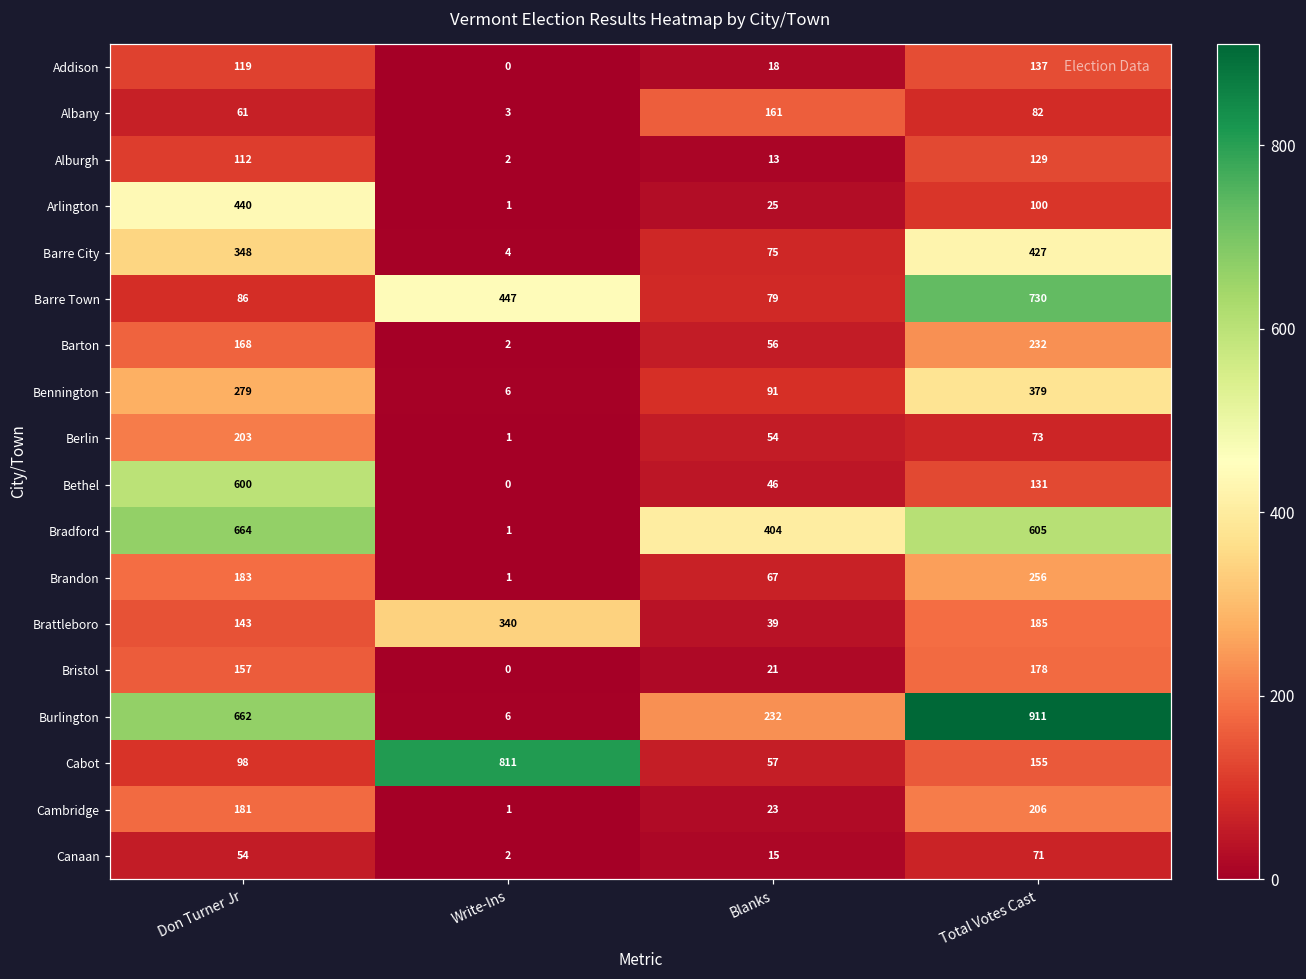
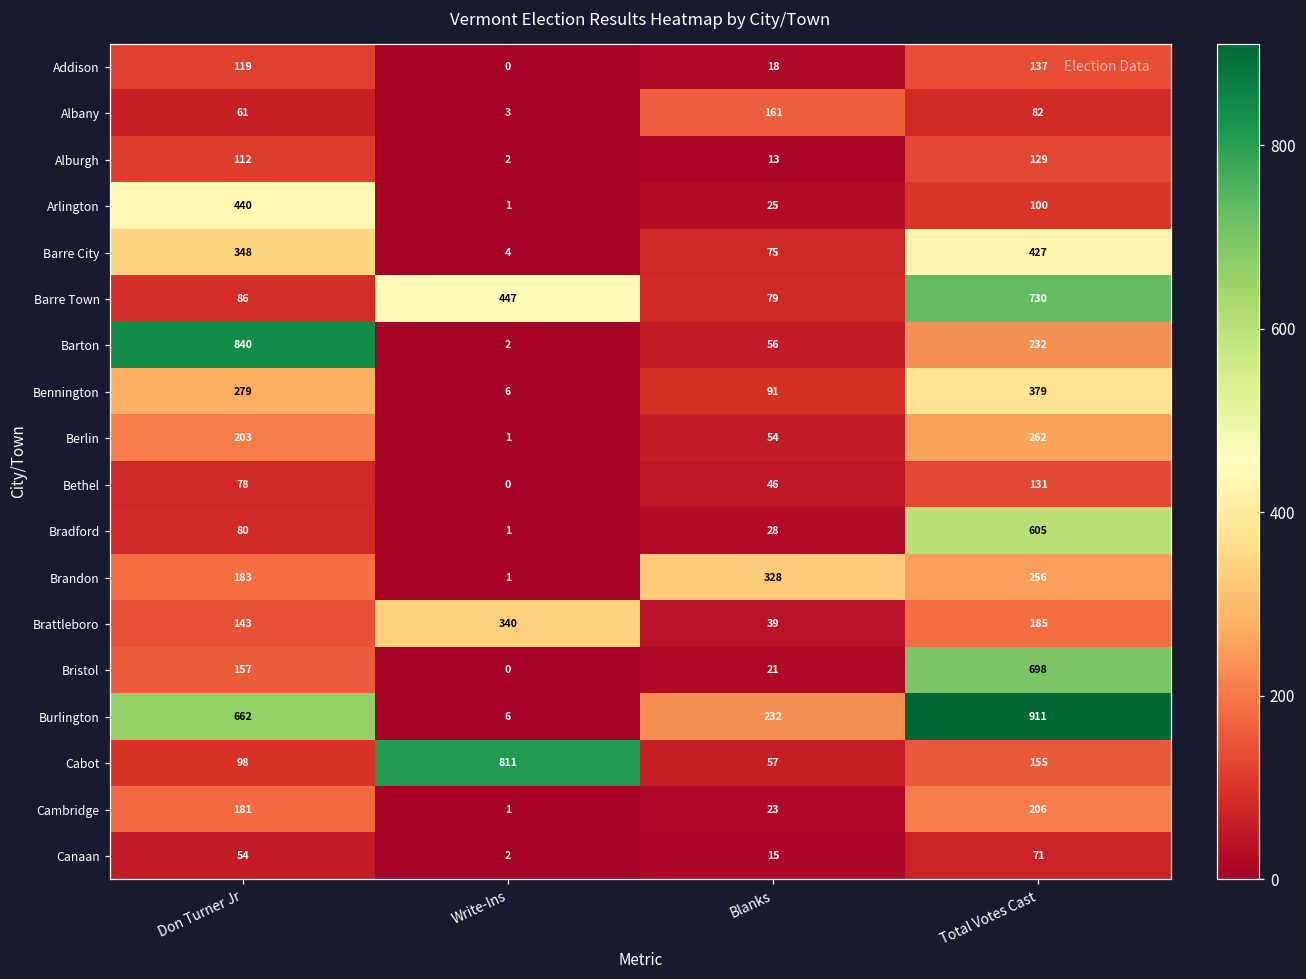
  {
    "Addison": {
      "Don Turner Jr": 119,
      "Write-Ins": 0,
      "Blanks": 18
    },
    "Albany": {
      "Don Turner Jr": 61,
      "Write-Ins": 3,
      "Blanks": 161,
      "Total Votes Cast": 82
    },
    "Alburgh": {
      "Don Turner Jr": 112,
      "Write-Ins": 2,
      "Blanks": 13,
      "Total Votes Cast": 129
    },
    "Arlington": {
      "Don Turner Jr": 440,
      "Write-Ins": 1,
      "Blanks": 25,
      "Total Votes Cast": 100
    },
    "Barre City": {
      "Don Turner Jr": 348,
      "Write-Ins": 4,
      "Blanks": 75,
      "Total Votes Cast": 427
    },
    "Barre Town": {
      "Don Turner Jr": 86,
      "Write-Ins": 447,
      "Blanks": 79,
      "Total Votes Cast": 730
    },
    "Barton": {
-     "Don Turner Jr": 168,
+     "Don Turner Jr": 840,
      "Write-Ins": 2,
      "Blanks": 56,
      "Total Votes Cast": 232
    },
    "Bennington": {
      "Don Turner Jr": 279,
      "Write-Ins": 6,
      "Blanks": 91,
      "Total Votes Cast": 379
    },
    "Berlin": {
      "Don Turner Jr": 203,
      "Write-Ins": 1,
      "Blanks": 54,
-     "Total Votes Cast": 73
+     "Total Votes Cast": 262
    },
    "Bethel": {
-     "Don Turner Jr": 600,
+     "Don Turner Jr": 78,
      "Write-Ins": 0,
      "Blanks": 46,
      "Total Votes Cast": 131
    },
    "Bradford": {
-     "Don Turner Jr": 664,
+     "Don Turner Jr": 80,
      "Write-Ins": 1,
-     "Blanks": 404,
+     "Blanks": 28,
      "Total Votes Cast": 605
    },
    "Brandon": {
      "Don Turner Jr": 183,
      "Write-Ins": 1,
-     "Blanks": 67,
+     "Blanks": 328,
      "Total Votes Cast": 256
    },
    "Brattleboro": {
      "Don Turner Jr": 143,
      "Write-Ins": 340,
      "Blanks": 39,
      "Total Votes Cast": 185
    },
    "Bristol": {
      "Don Turner Jr": 157,
      "Write-Ins": 0,
      "Blanks": 21,
-     "Total Votes Cast": 178
+     "Total Votes Cast": 698
    },
    "Burlington": {
      "Don Turner Jr": 662,
      "Write-Ins": 6,
      "Blanks": 232,
      "Total Votes Cast": 911
    },
    "Cabot": {
      "Don Turner Jr": 98,
      "Write-Ins": 811,
      "Blanks": 57,
      "Total Votes Cast": 155
    },
    "Cambridge": {
      "Don Turner Jr": 181,
      "Write-Ins": 1,
      "Blanks": 23,
      "Total Votes Cast": 206
    },
    "Canaan": {
      "Don Turner Jr": 54,
      "Write-Ins": 2,
      "Blanks": 15,
      "Total Votes Cast": 71
    }
  }
